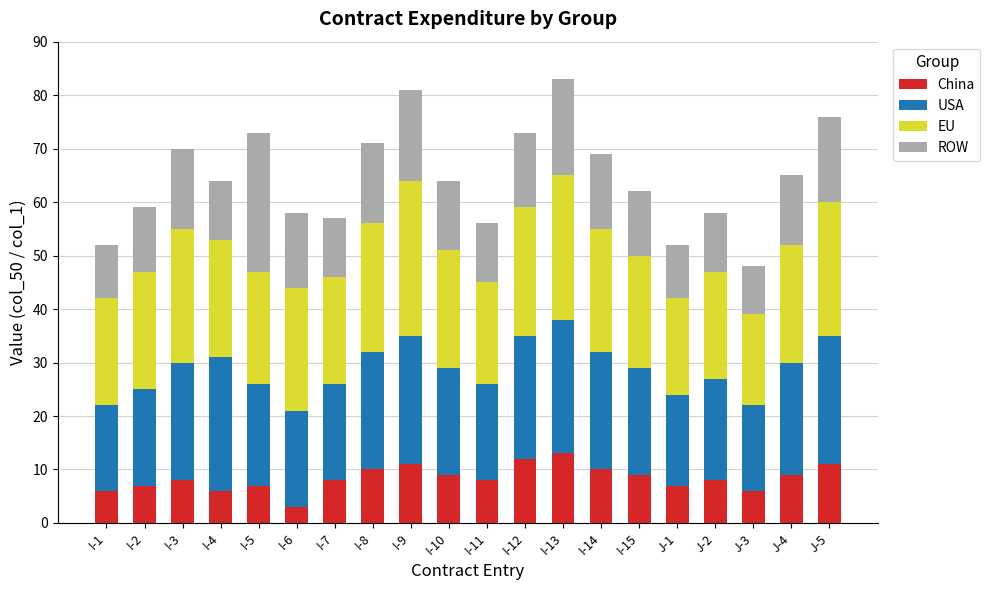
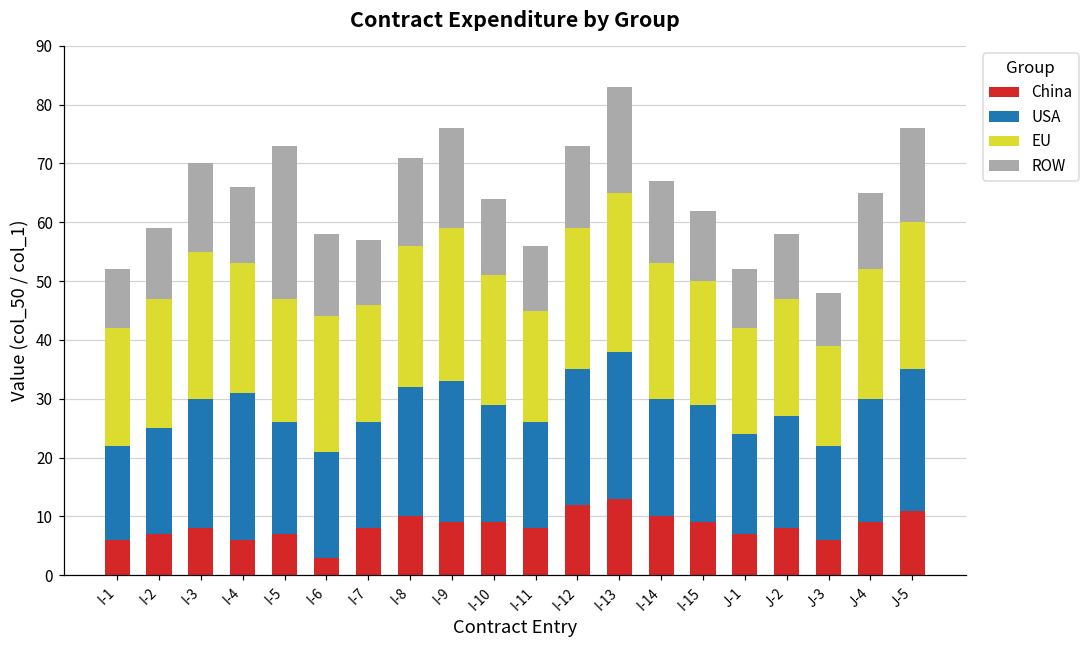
  {
    "China": {
      "I-1": 6,
      "I-2": 7,
      "I-3": 8,
      "I-4": 6,
      "I-5": 7,
      "I-6": 3,
      "I-7": 8,
      "I-8": 10,
-     "I-9": 11,
+     "I-9": 9,
      "I-10": 9,
      "I-11": 8,
      "I-12": 12,
      "I-13": 13,
      "I-14": 10,
      "I-15": 9,
      "J-1": 7,
      "J-2": 8,
      "J-3": 6,
      "J-4": 9,
      "J-5": 11
    },
    "USA": {
      "I-1": 16,
      "I-2": 18,
      "I-3": 22,
      "I-4": 25,
      "I-5": 19,
      "I-6": 18,
      "I-7": 18,
      "I-8": 22,
      "I-9": 24,
      "I-10": 20,
      "I-11": 18,
      "I-12": 23,
      "I-13": 25,
-     "I-14": 22,
+     "I-14": 20,
      "I-15": 20,
      "J-1": 17,
      "J-2": 19,
      "J-3": 16,
      "J-4": 21,
      "J-5": 24
    },
    "EU": {
      "I-1": 20,
      "I-2": 22,
      "I-3": 25,
      "I-4": 22,
      "I-5": 21,
      "I-6": 23,
      "I-7": 20,
      "I-8": 24,
-     "I-9": 29,
+     "I-9": 26,
      "I-10": 22,
      "I-11": 19,
      "I-12": 24,
      "I-13": 27,
      "I-14": 23,
      "I-15": 21,
      "J-1": 18,
      "J-2": 20,
      "J-3": 17,
      "J-4": 22,
      "J-5": 25
    },
    "ROW": {
      "I-1": 10,
      "I-2": 12,
      "I-3": 15,
-     "I-4": 11,
+     "I-4": 13,
      "I-5": 26,
      "I-6": 14,
      "I-7": 11,
      "I-8": 15,
      "I-9": 17,
      "I-10": 13,
      "I-11": 11,
      "I-12": 14,
      "I-13": 18,
      "I-14": 14,
      "I-15": 12,
      "J-1": 10,
      "J-2": 11,
      "J-3": 9,
      "J-4": 13,
      "J-5": 16
    }
  }
